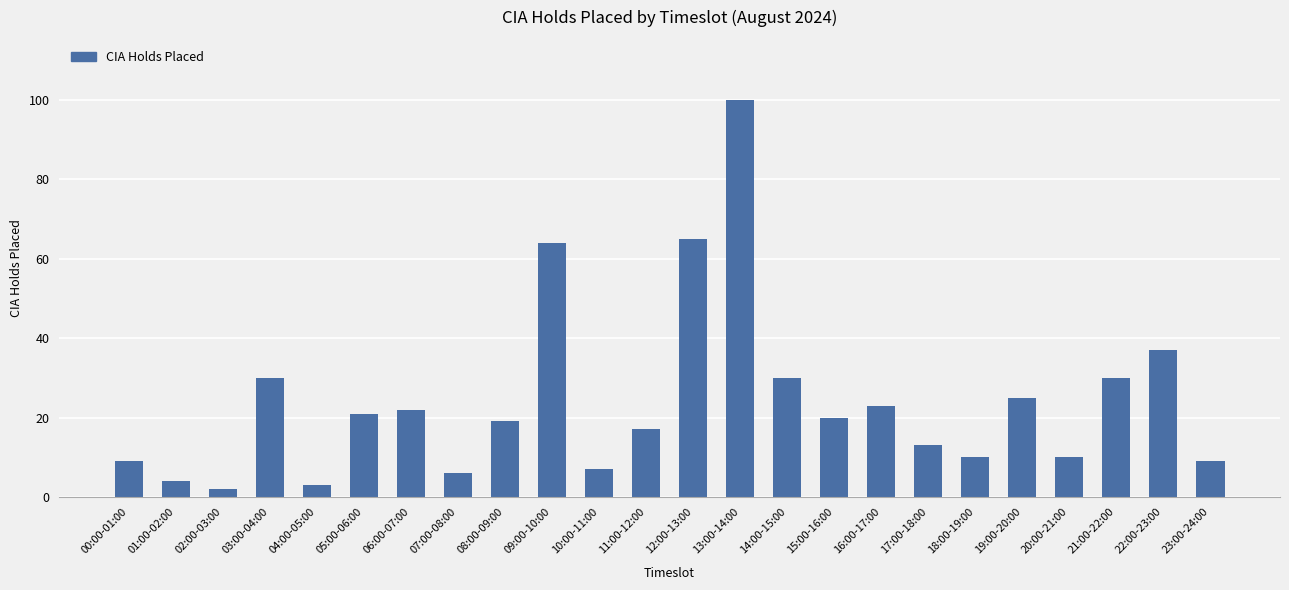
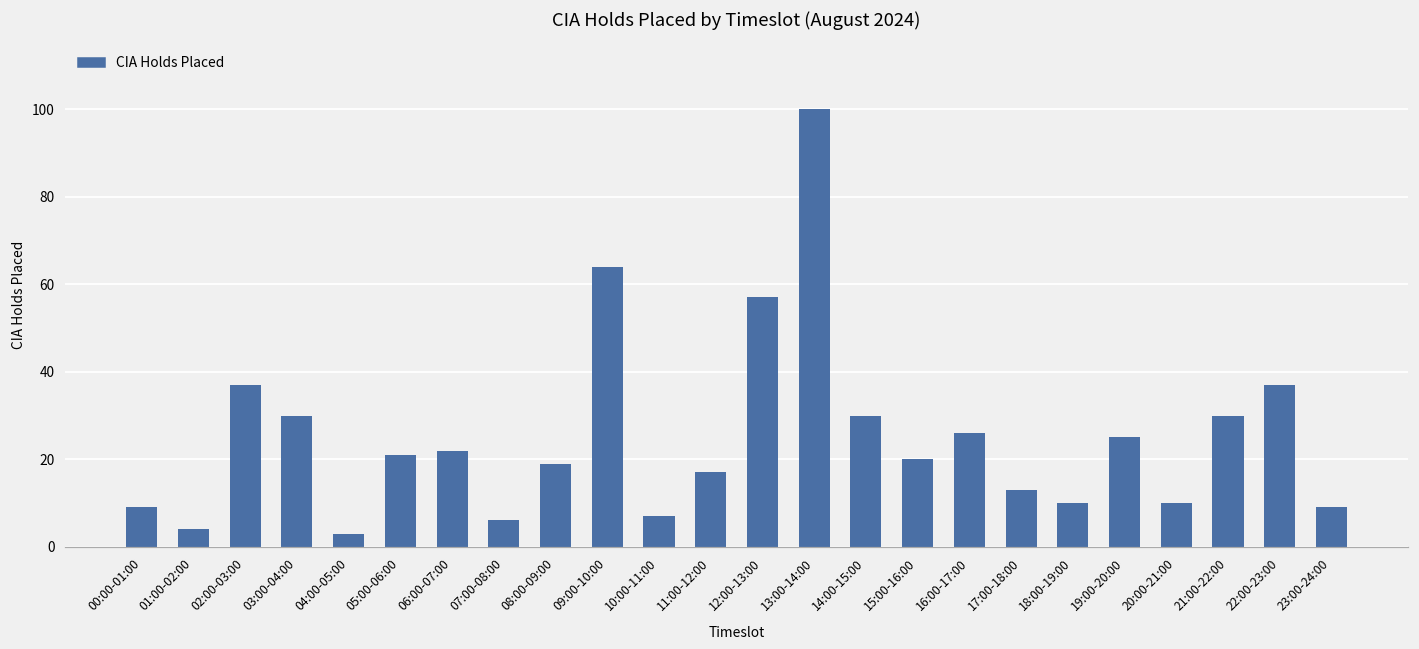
  {
    "00:00-01:00": 9,
    "01:00-02:00": 4,
-   "02:00-03:00": 2,
+   "02:00-03:00": 37,
    "03:00-04:00": 30,
    "04:00-05:00": 3,
    "05:00-06:00": 21,
    "06:00-07:00": 22,
    "07:00-08:00": 6,
    "08:00-09:00": 19,
    "09:00-10:00": 64,
    "10:00-11:00": 7,
    "11:00-12:00": 17,
-   "12:00-13:00": 65,
+   "12:00-13:00": 57,
    "13:00-14:00": 100,
    "14:00-15:00": 30,
    "15:00-16:00": 20,
-   "16:00-17:00": 23,
+   "16:00-17:00": 26,
    "17:00-18:00": 13,
    "18:00-19:00": 10,
    "19:00-20:00": 25,
    "20:00-21:00": 10,
    "21:00-22:00": 30,
    "22:00-23:00": 37,
    "23:00-24:00": 9
  }
